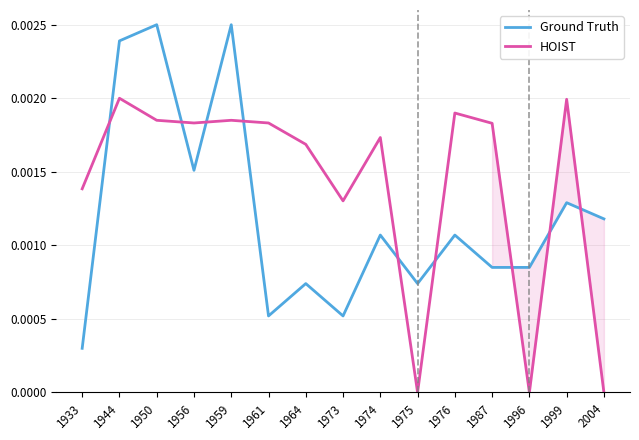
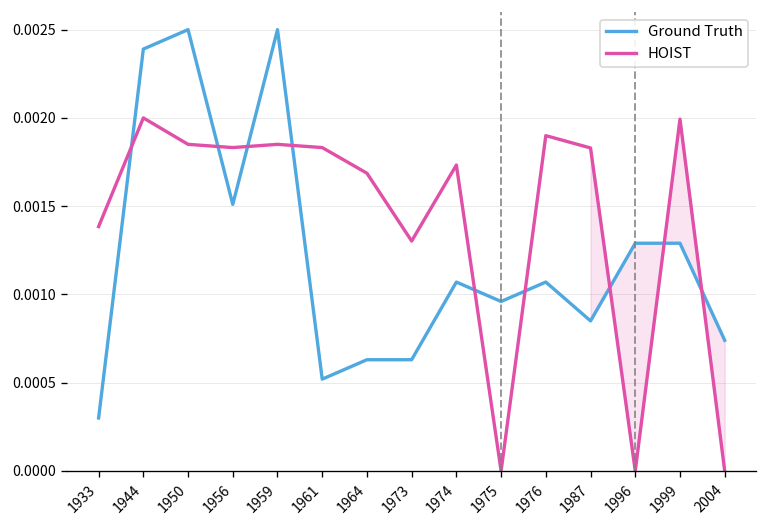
  {
    "Ground Truth": {
      "1933": 0.00030,
      "1944": 0.00239,
      "1950": 0.00250,
      "1956": 0.00151,
      "1959": 0.00250,
      "1961": 0.00052,
-     "1964": 0.00074,
-     "1973": 0.00052,
+     "1964": 0.00063,
+     "1973": 0.00063,
      "1974": 0.00107,
-     "1975": 0.00074,
+     "1975": 0.00096,
      "1976": 0.00107,
      "1987": 0.00085,
-     "1996": 0.00085,
+     "1996": 0.00129,
      "1999": 0.00129,
-     "2004": 0.00118
+     "2004": 0.00074
    }
  }
